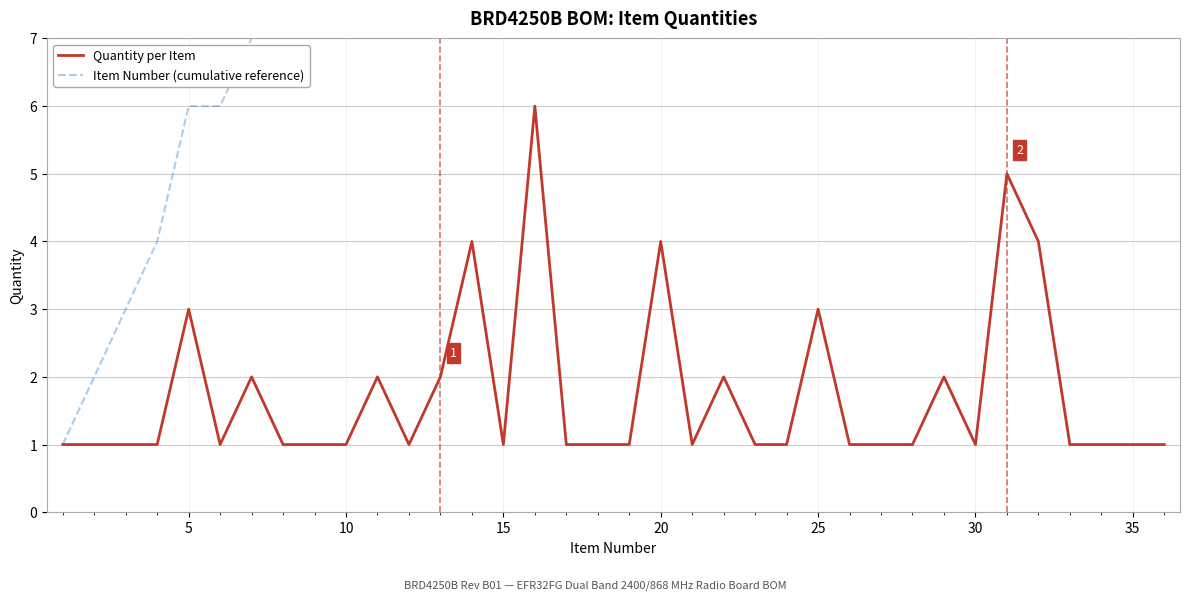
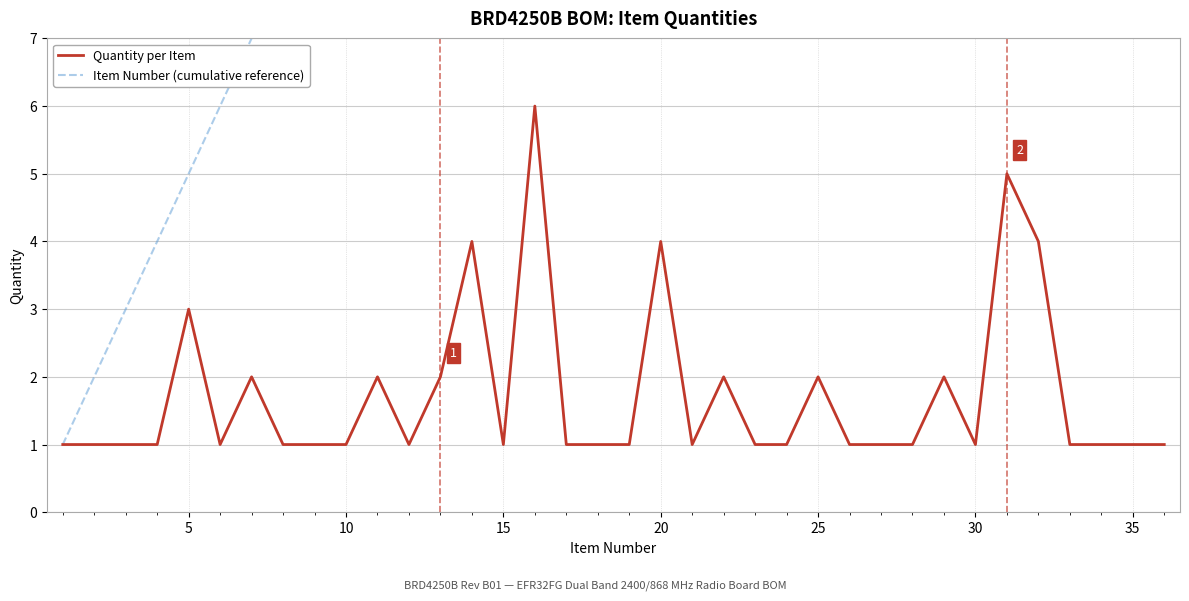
  {
    "Quantity per Item": {
      "5": 3,
      "10": 1,
      "15": 1,
      "20": 4,
-     "25": 3,
+     "25": 2,
      "30": 1,
      "35": 1
    },
    "Item Number (cumulative reference)": {
-     "5": 6
+     "5": 5
    }
  }
